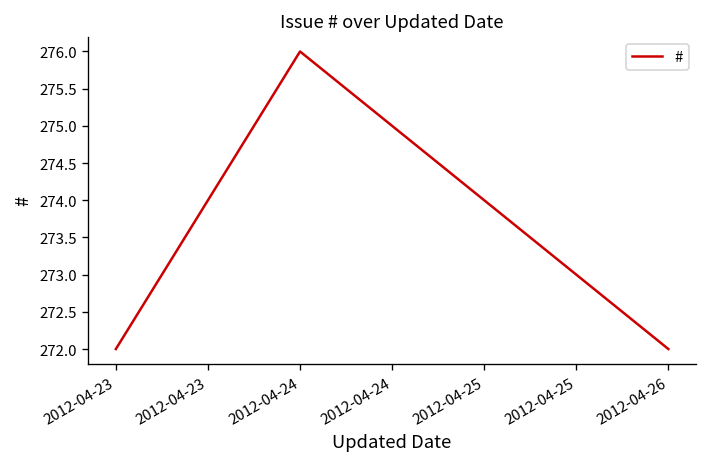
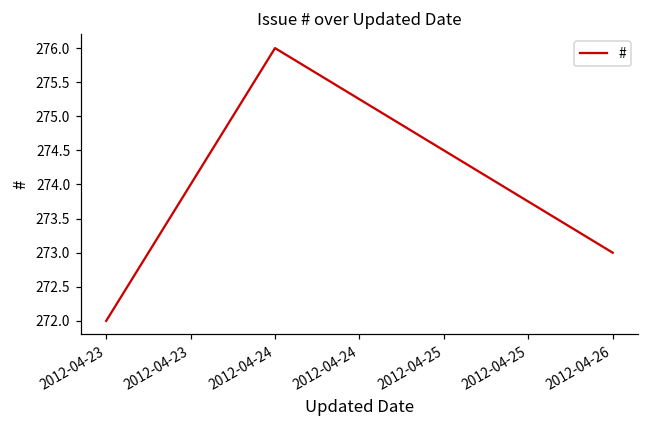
  {
    "2012-04-23": 272,
    "2012-04-24": 276,
-   "2012-04-26": 272
+   "2012-04-26": 273
  }
